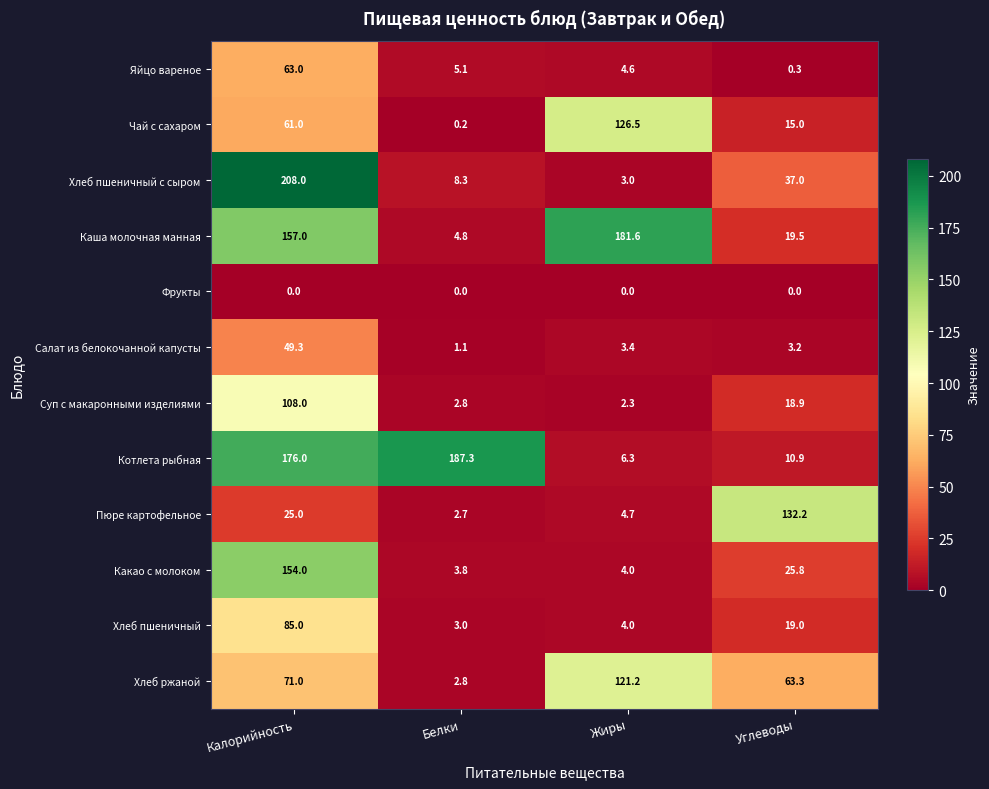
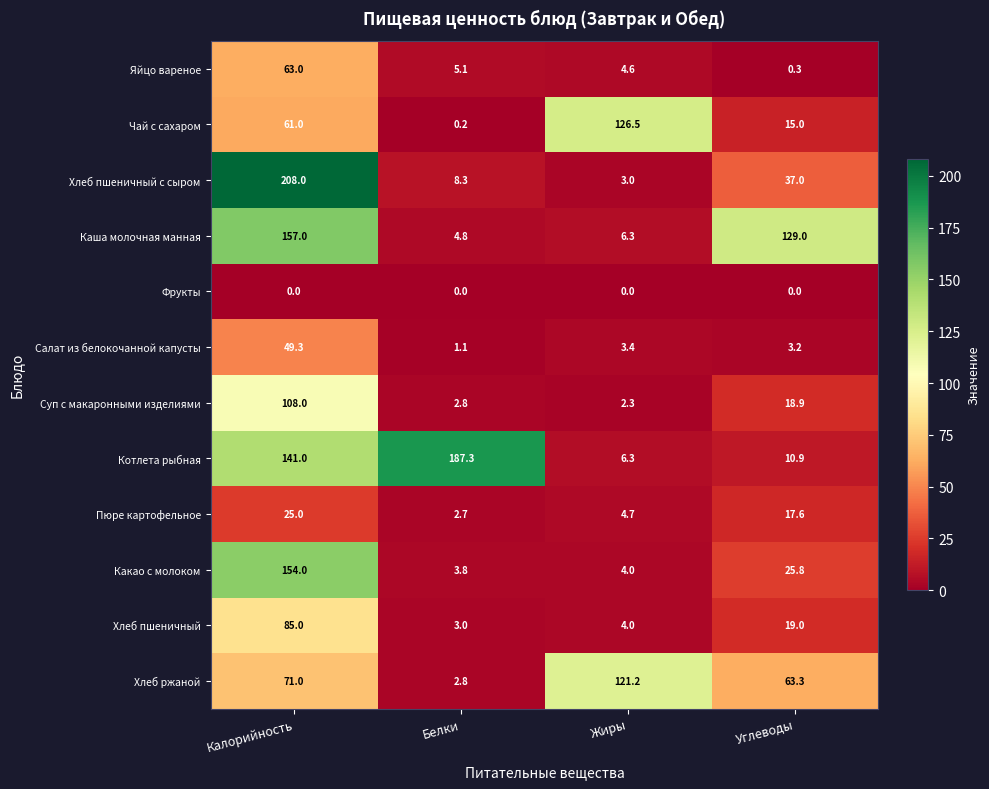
  {
    "Яйцо вареное": {
      "Калорийность": 63.0,
      "Белки": 5.1,
      "Жиры": 4.6,
      "Углеводы": 0.3
    },
    "Чай с сахаром": {
      "Калорийность": 61.0,
      "Белки": 0.2,
      "Жиры": 126.5,
      "Углеводы": 15.0
    },
    "Хлеб пшеничный с сыром": {
      "Калорийность": 208.0,
      "Белки": 8.3,
      "Жиры": 3.0,
      "Углеводы": 37.0
    },
    "Каша молочная манная": {
      "Калорийность": 157.0,
      "Белки": 4.8,
-     "Жиры": 181.6,
-     "Углеводы": 19.5
+     "Жиры": 6.3,
+     "Углеводы": 129.0
    },
    "Фрукты": {
      "Калорийность": 0.0,
      "Белки": 0.0,
      "Жиры": 0.0,
      "Углеводы": 0.0
    },
    "Салат из белокочанной капусты": {
      "Калорийность": 49.3,
      "Белки": 1.1,
      "Жиры": 3.4,
      "Углеводы": 3.2
    },
    "Суп с макаронными изделиями": {
      "Калорийность": 108.0,
      "Белки": 2.8,
      "Жиры": 2.3,
      "Углеводы": 18.9
    },
    "Котлета рыбная": {
-     "Калорийность": 176.0,
+     "Калорийность": 141.0,
      "Белки": 187.3,
      "Жиры": 6.3,
      "Углеводы": 10.9
    },
    "Пюре картофельное": {
      "Калорийность": 25.0,
      "Белки": 2.7,
      "Жиры": 4.7,
-     "Углеводы": 132.2
+     "Углеводы": 17.6
    },
    "Какао с молоком": {
      "Калорийность": 154.0,
      "Белки": 3.8,
      "Жиры": 4.0,
      "Углеводы": 25.8
    },
    "Хлеб пшеничный": {
      "Калорийность": 85.0,
      "Белки": 3.0,
      "Жиры": 4.0,
      "Углеводы": 19.0
    },
    "Хлеб ржаной": {
      "Калорийность": 71.0,
      "Белки": 2.8,
      "Жиры": 121.2,
      "Углеводы": 63.3
    }
  }
